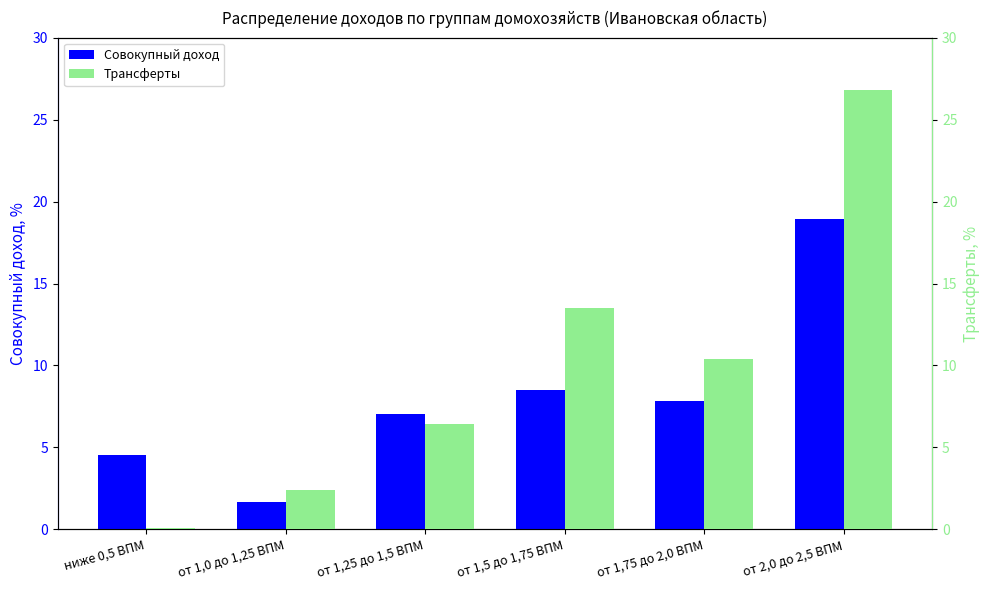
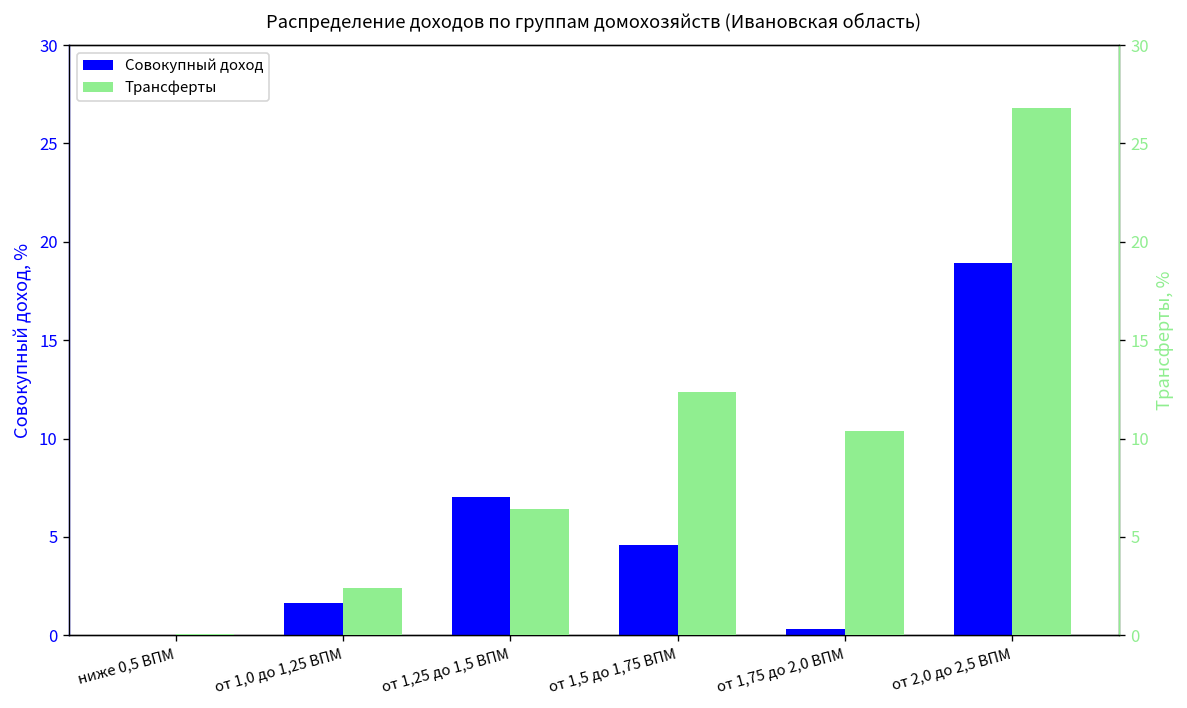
  {
    "Совокупный доход": {
-     "ниже 0,5 ВПМ": 4.6,
+     "ниже 0,5 ВПМ": 0.0,
      "от 1,0 до 1,25 ВПМ": 1.7,
      "от 1,25 до 1,5 ВПМ": 7.0,
-     "от 1,5 до 1,75 ВПМ": 8.5,
-     "от 1,75 до 2,0 ВПМ": 7.8,
+     "от 1,5 до 1,75 ВПМ": 4.6,
+     "от 1,75 до 2,0 ВПМ": 0.3,
      "от 2,0 до 2,5 ВПМ": 18.9
    },
    "Трансферты": {
      "от 1,0 до 1,25 ВПМ": 2.4,
      "от 1,25 до 1,5 ВПМ": 6.4,
-     "от 1,5 до 1,75 ВПМ": 13.5,
+     "от 1,5 до 1,75 ВПМ": 12.4,
      "от 1,75 до 2,0 ВПМ": 10.4,
      "от 2,0 до 2,5 ВПМ": 26.8
    }
  }
